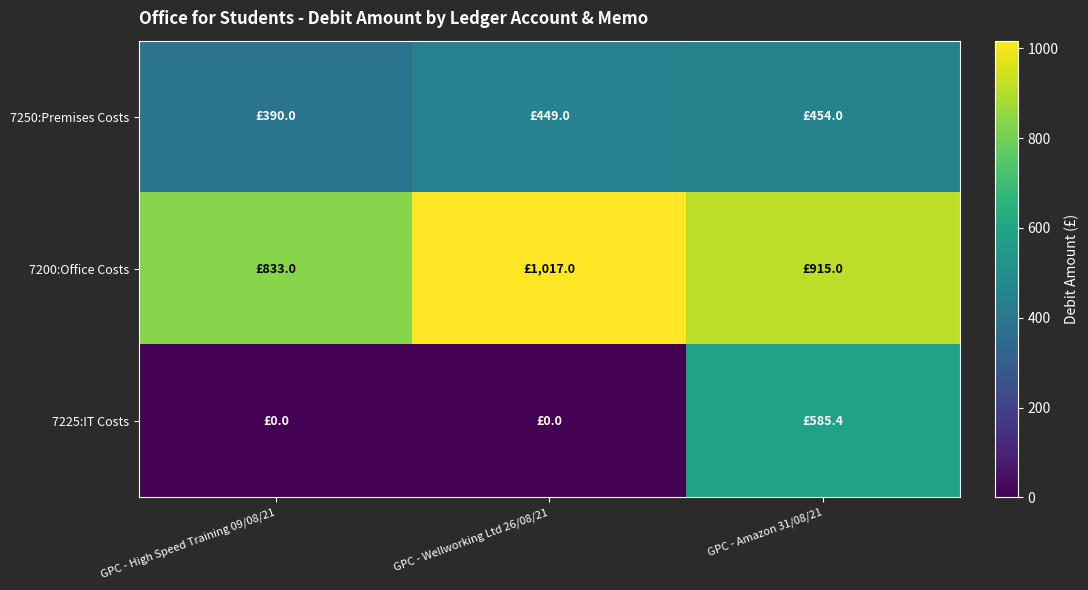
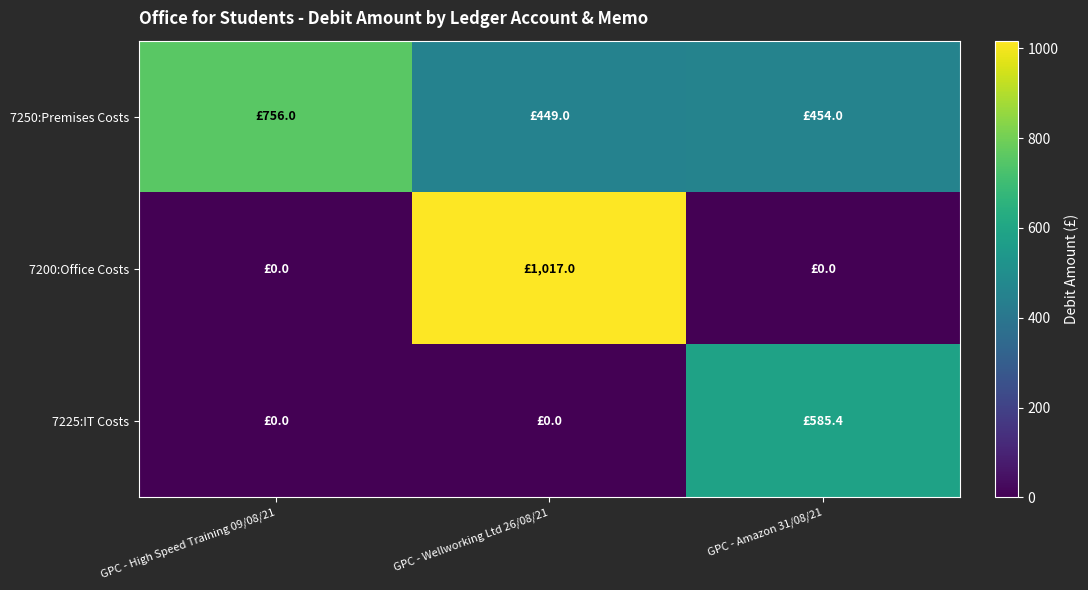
  {
    "7250:Premises Costs": {
-     "GPC - High Speed Training 09/08/21": "£390.0",
+     "GPC - High Speed Training 09/08/21": "£756.0",
      "GPC - Wellworking Ltd 26/08/21": "£449.0",
      "GPC - Amazon 31/08/21": "£454.0"
    },
    "7200:Office Costs": {
-     "GPC - High Speed Training 09/08/21": "£833.0",
+     "GPC - High Speed Training 09/08/21": "£0.0",
      "GPC - Wellworking Ltd 26/08/21": "£1,017.0",
-     "GPC - Amazon 31/08/21": "£915.0"
+     "GPC - Amazon 31/08/21": "£0.0"
    },
    "7225:IT Costs": {
      "GPC - High Speed Training 09/08/21": "£0.0",
      "GPC - Wellworking Ltd 26/08/21": "£0.0",
      "GPC - Amazon 31/08/21": "£585.4"
    }
  }
